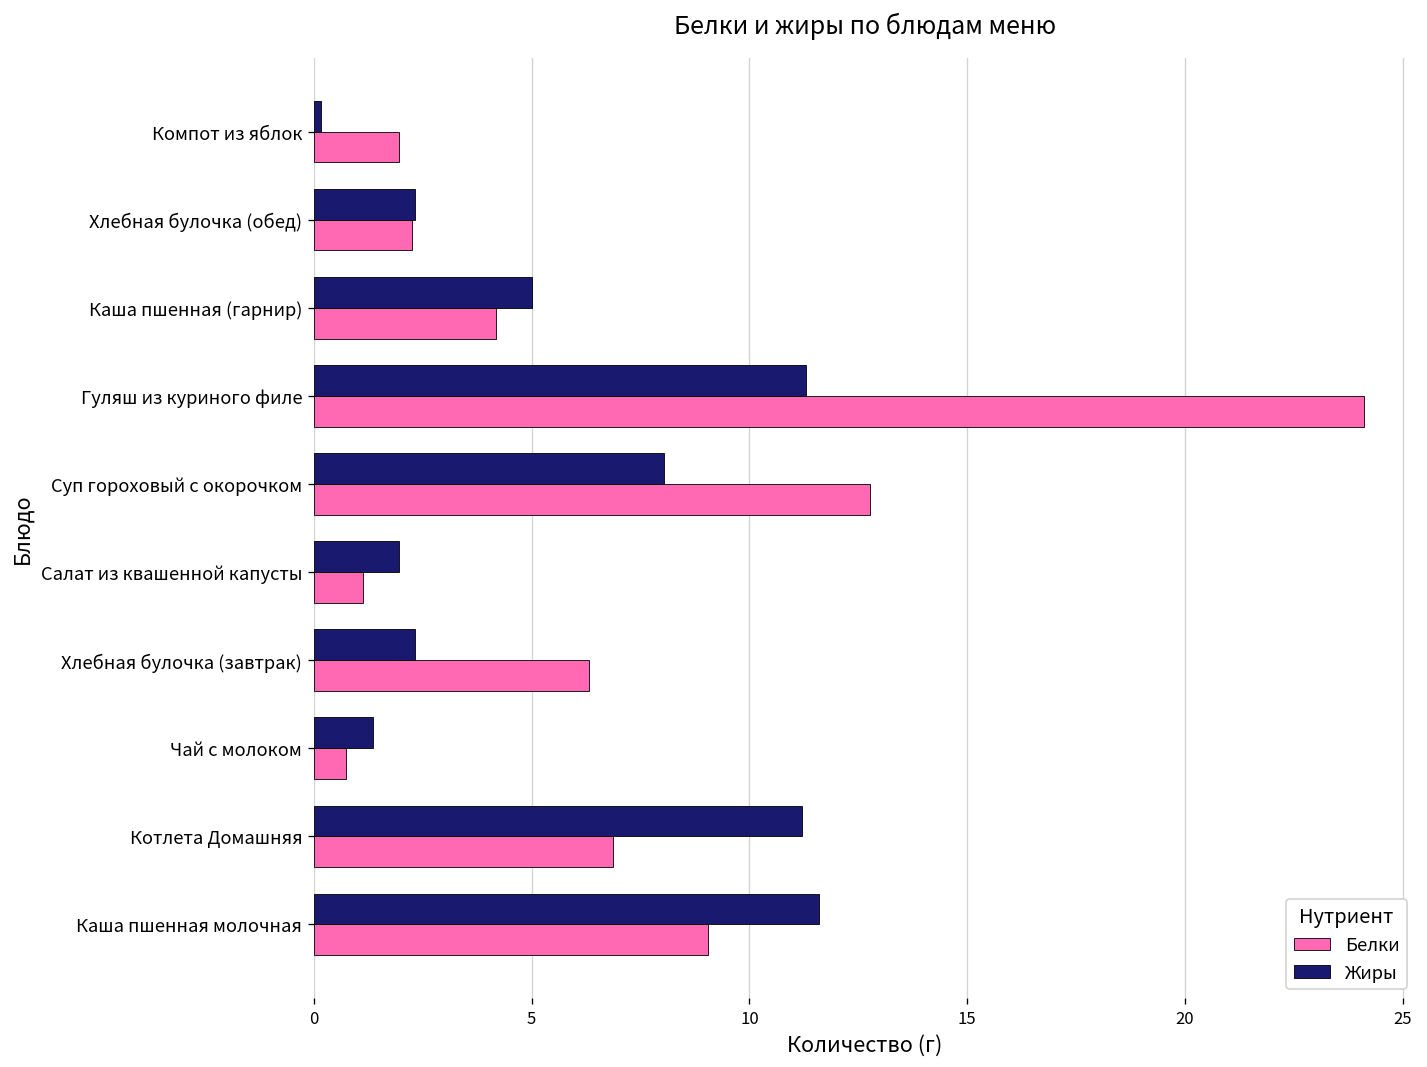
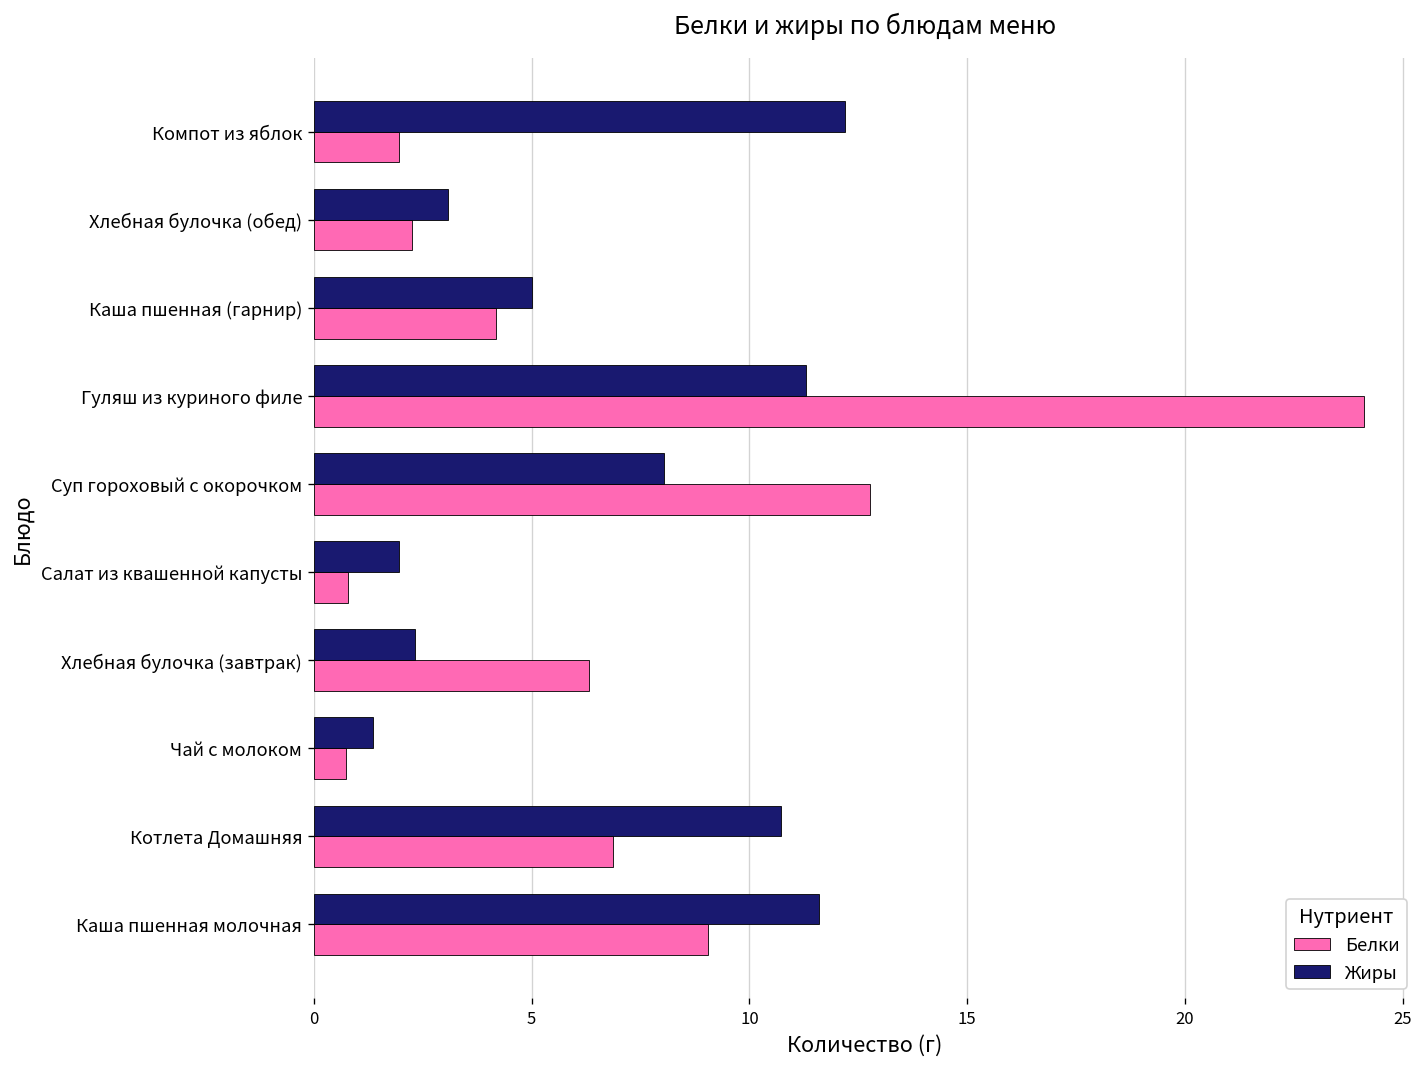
  {
    "Белки": {
      "Компот из яблок": 2.0,
      "Хлебная булочка (обед)": 2.3,
      "Каша пшенная (гарнир)": 4.2,
      "Гуляш из куриного филе": 24.1,
      "Суп гороховый с окорочком": 12.8,
-     "Салат из квашенной капусты": 1.1,
+     "Салат из квашенной капусты": 0.8,
      "Хлебная булочка (завтрак)": 6.3,
      "Чай с молоком": 0.8,
      "Котлета Домашняя": 6.9,
      "Каша пшенная молочная": 9.1
    },
    "Жиры": {
-     "Компот из яблок": 0.2,
-     "Хлебная булочка (обед)": 2.3,
+     "Компот из яблок": 12.2,
+     "Хлебная булочка (обед)": 3.1,
      "Каша пшенная (гарнир)": 5.0,
      "Гуляш из куриного филе": 11.3,
      "Суп гороховый с окорочком": 8.1,
      "Салат из квашенной капусты": 2.0,
      "Хлебная булочка (завтрак)": 2.3,
      "Чай с молоком": 1.4,
-     "Котлета Домашняя": 11.2,
+     "Котлета Домашняя": 10.7,
      "Каша пшенная молочная": 11.6
    }
  }
